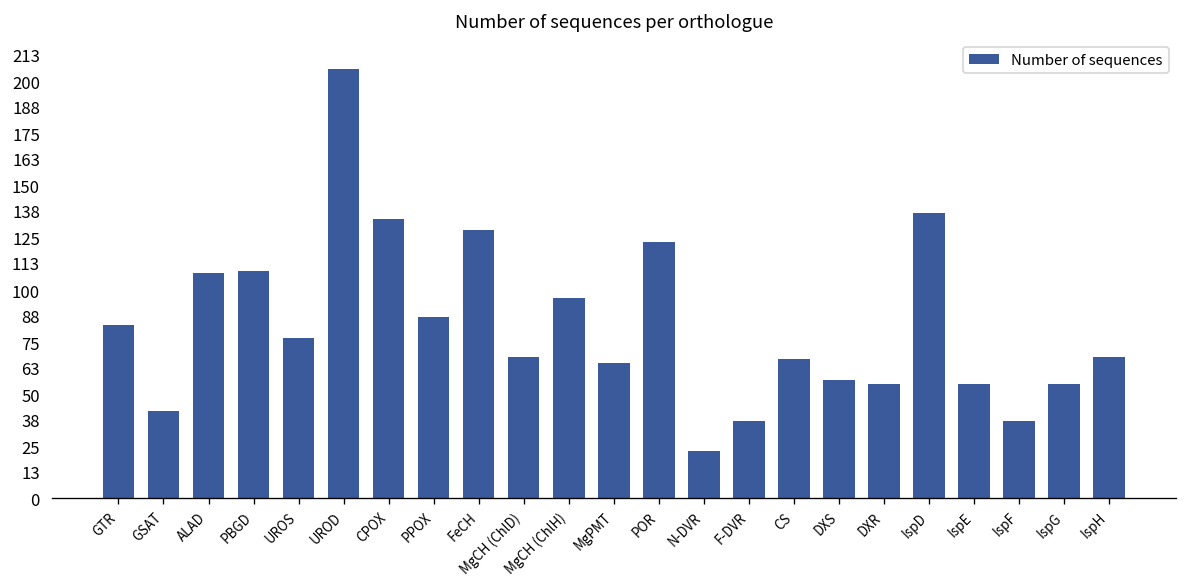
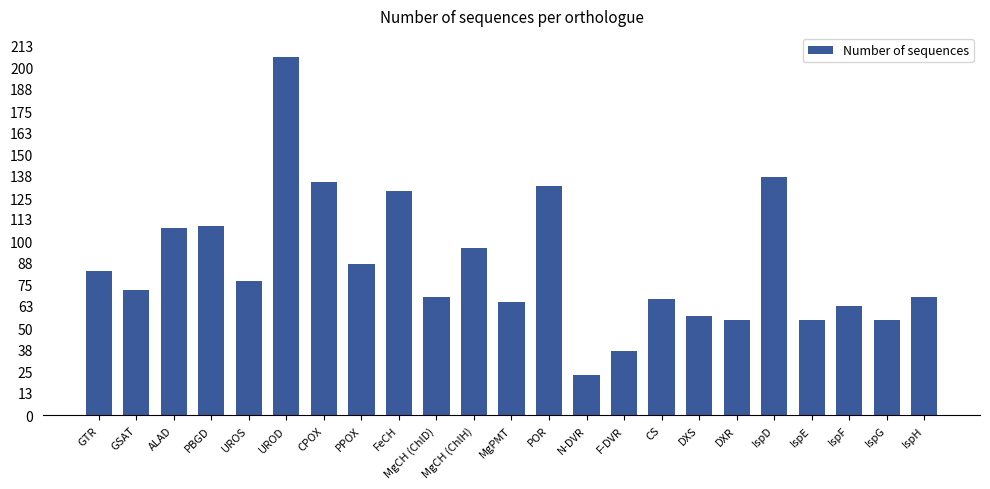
  {
    "GTR": 83,
-   "GSAT": 42,
+   "GSAT": 72,
    "ALAD": 108,
    "PBGD": 109,
    "UROS": 77,
    "UROD": 206,
    "CPOX": 134,
    "PPOX": 87,
    "FeCH": 129,
    "MgCH (ChlD)": 68,
    "MgCH (ChlH)": 96,
    "MgPMT": 65,
-   "POR": 123,
+   "POR": 132,
    "N-DVR": 23,
    "F-DVR": 37,
    "CS": 67,
    "DXS": 57,
    "DXR": 55,
    "IspD": 137,
    "IspE": 55,
-   "IspF": 37,
+   "IspF": 63,
    "IspG": 55,
    "IspH": 68
  }
